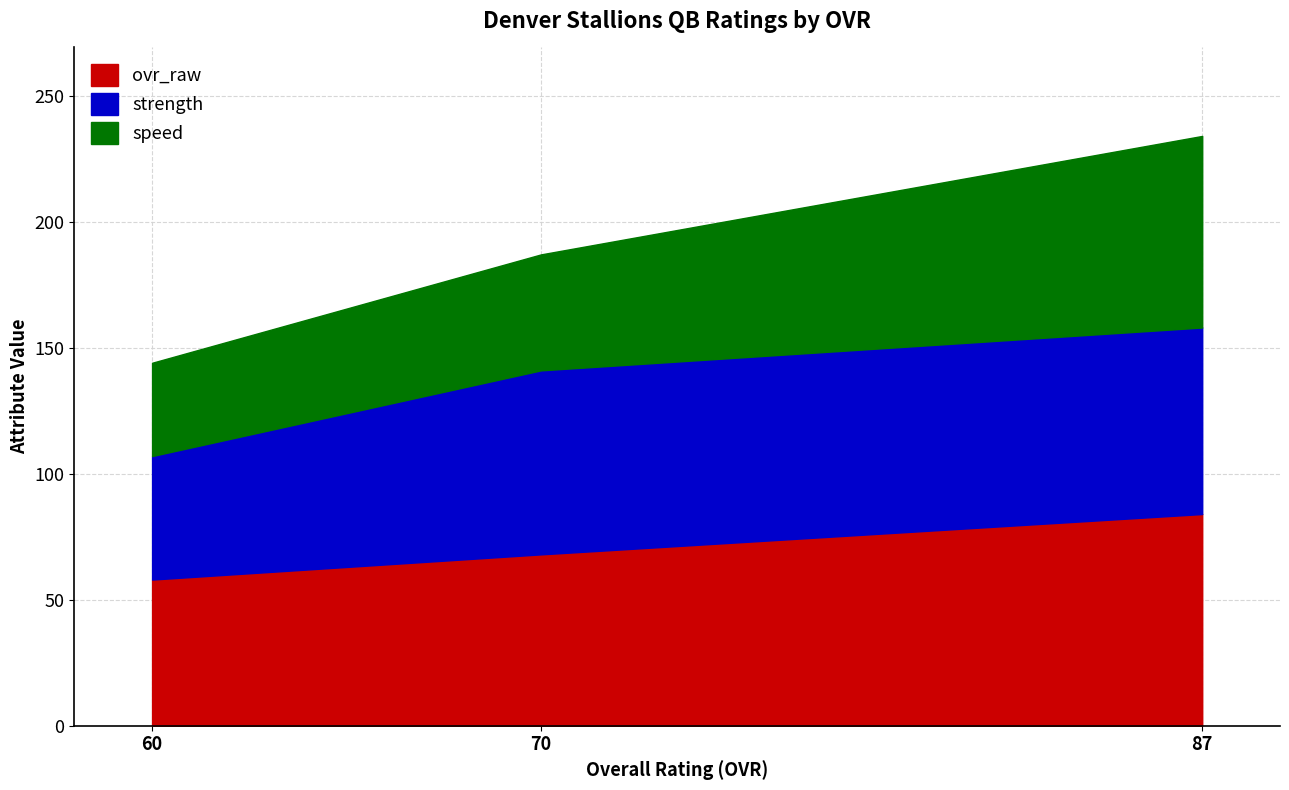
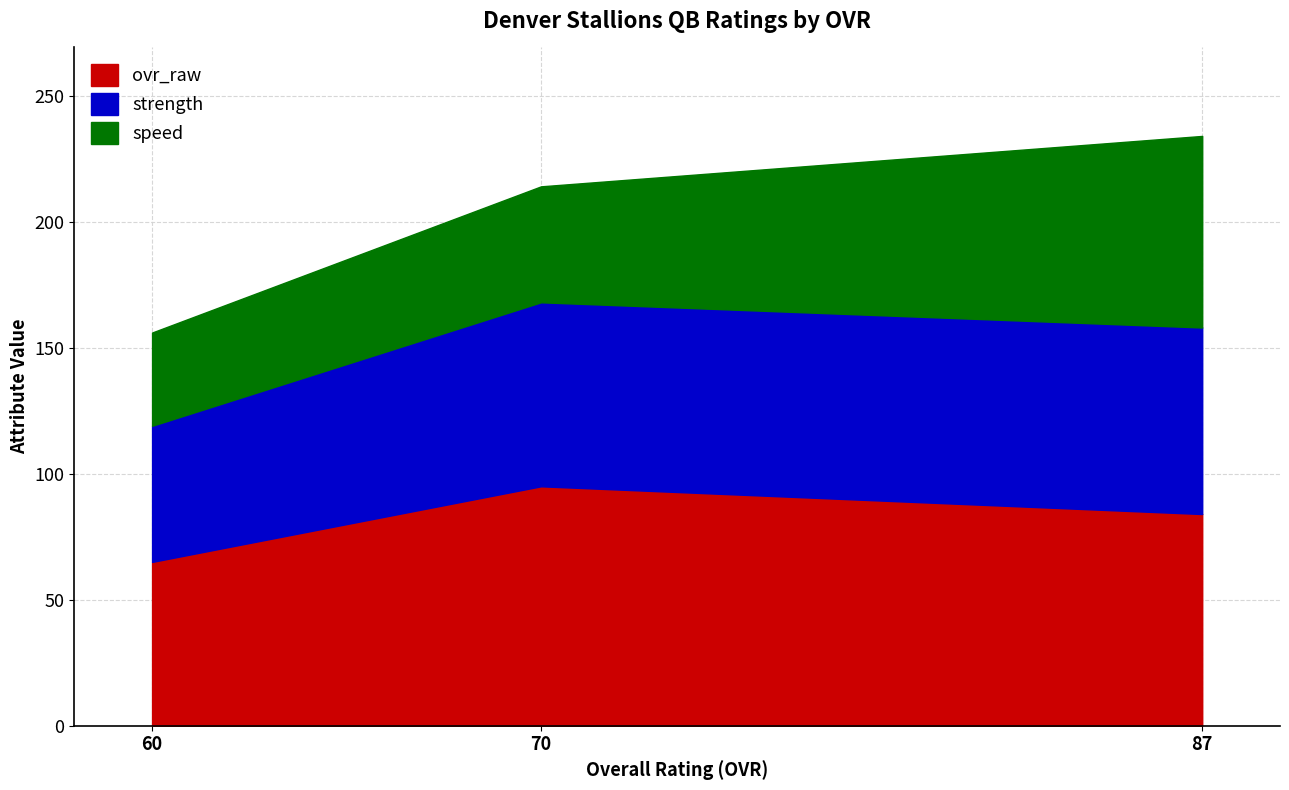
  {
    "ovr_raw": {
-     "60": 58,
-     "70": 68
+     "60": 65,
+     "70": 95
    },
    "strength": {
-     "60": 49
+     "60": 54
    },
    "speed": {
      "60": 37,
      "70": 46,
      "87": 76
    }
  }
